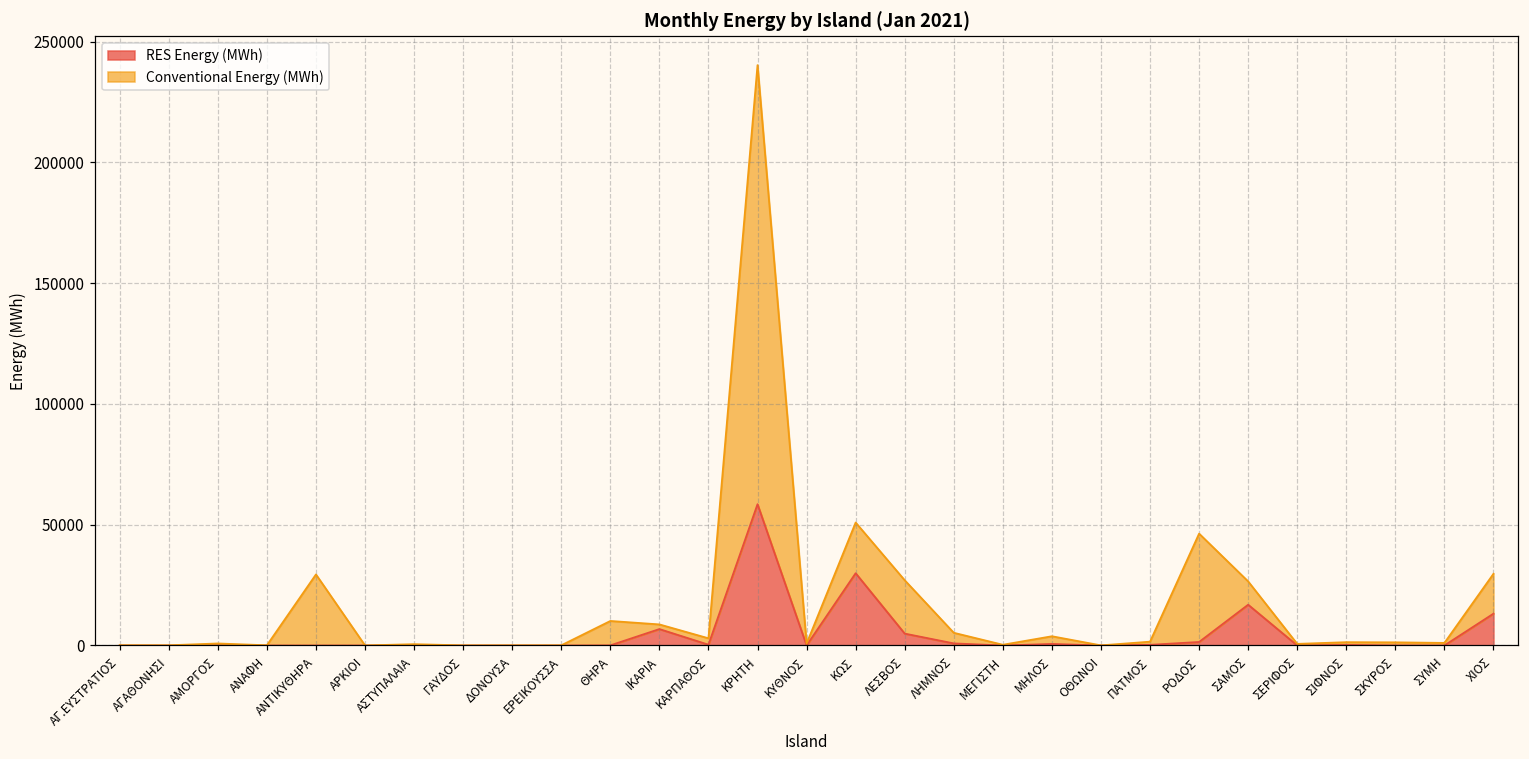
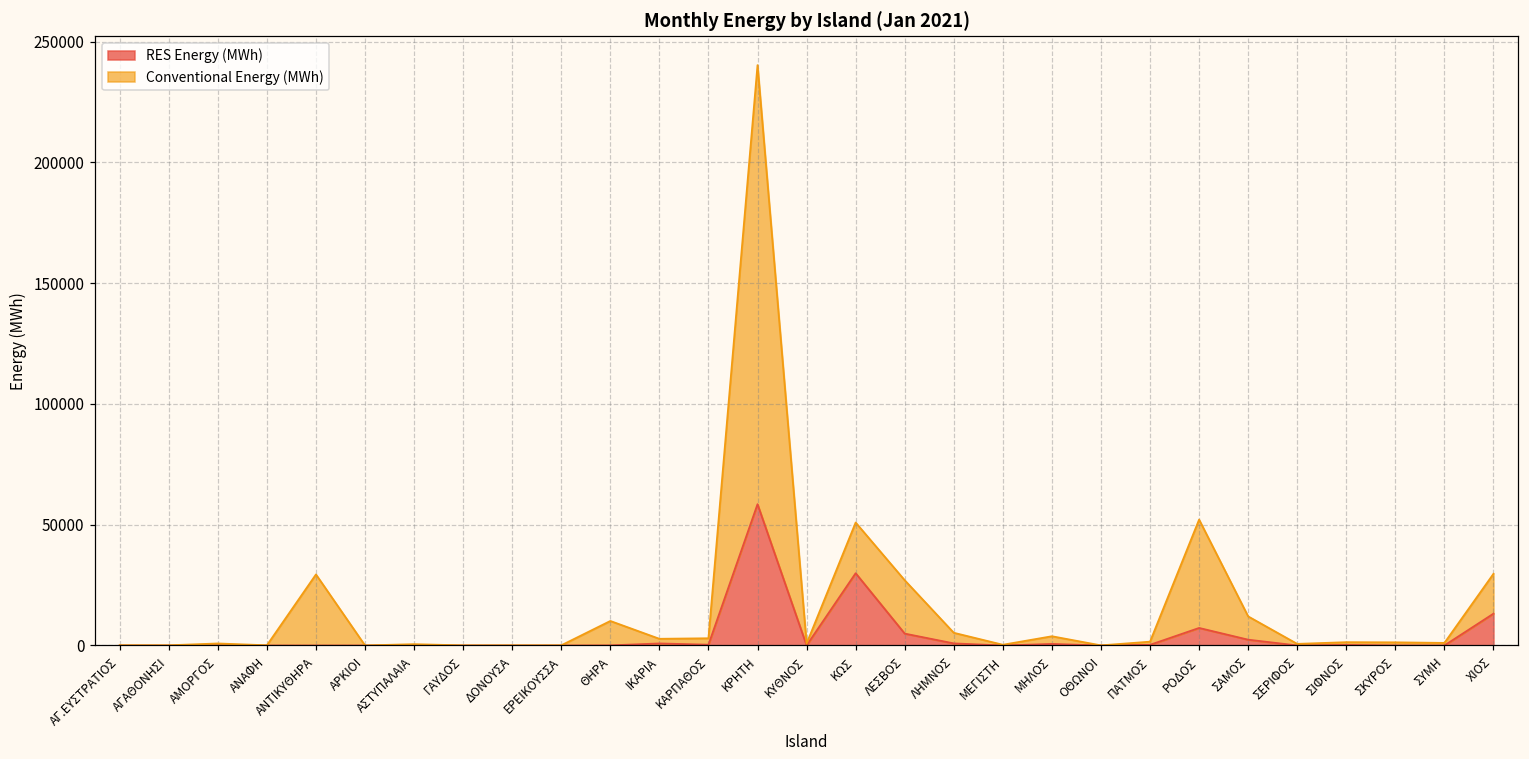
  {
    "RES Energy (MWh)": {
      "ΑΝΤΙΚΥΘΗΡΑ": 0,
      "ΘΗΡΑ": 0,
-     "ΙΚΑΡΙΑ": 7000,
+     "ΙΚΑΡΙΑ": 1000,
      "ΚΑΡΠΑΘΟΣ": 0,
      "ΚΡΗΤΗ": 58000,
      "ΚΩΣ": 30000,
      "ΛΕΣΒΟΣ": 5000,
      "ΛΗΜΝΟΣ": 1000,
      "ΜΗΛΟΣ": 1000,
      "ΠΑΤΜΟΣ": 0,
-     "ΡΟΔΟΣ": 1000,
-     "ΣΑΜΟΣ": 17000,
+     "ΡΟΔΟΣ": 7000,
+     "ΣΑΜΟΣ": 2000,
      "ΣΚΥΡΟΣ": 0,
      "ΧΙΟΣ": 13000
    },
    "Conventional Energy (MWh)": {
      "ΑΝΤΙΚΥΘΗΡΑ": 29000,
      "ΘΗΡΑ": 10000,
      "ΙΚΑΡΙΑ": 2000,
      "ΚΑΡΠΑΘΟΣ": 3000,
      "ΚΡΗΤΗ": 182000,
      "ΚΩΣ": 21000,
      "ΛΕΣΒΟΣ": 22000,
      "ΛΗΜΝΟΣ": 4000,
      "ΜΗΛΟΣ": 3000,
      "ΠΑΤΜΟΣ": 1000,
      "ΡΟΔΟΣ": 45000,
      "ΣΑΜΟΣ": 10000,
      "ΣΚΥΡΟΣ": 1000,
      "ΧΙΟΣ": 16000
    }
  }
